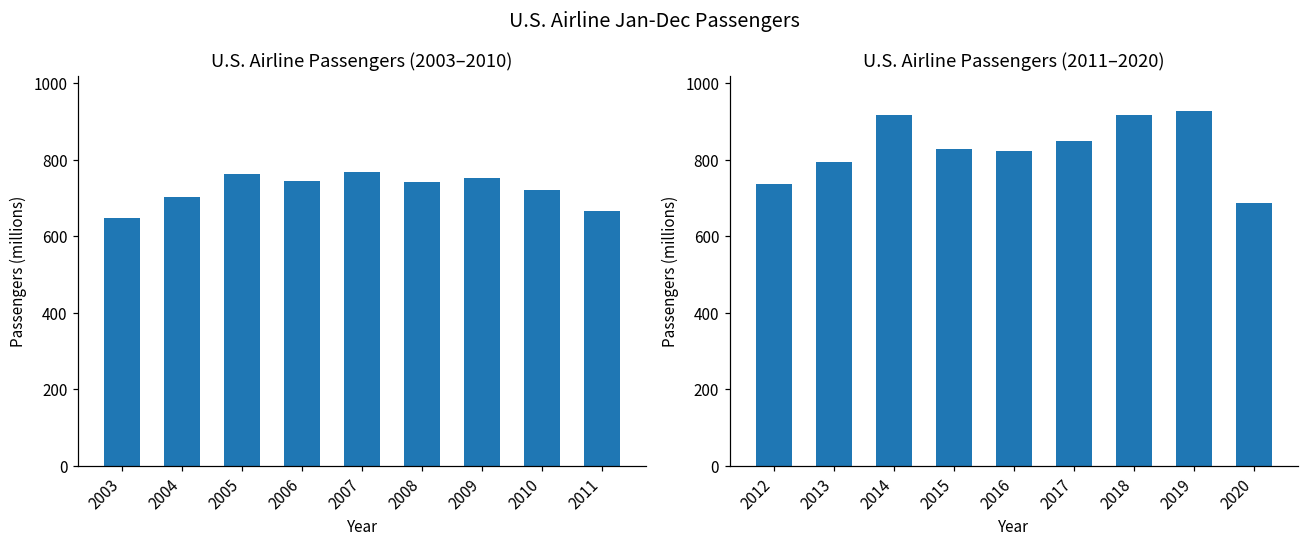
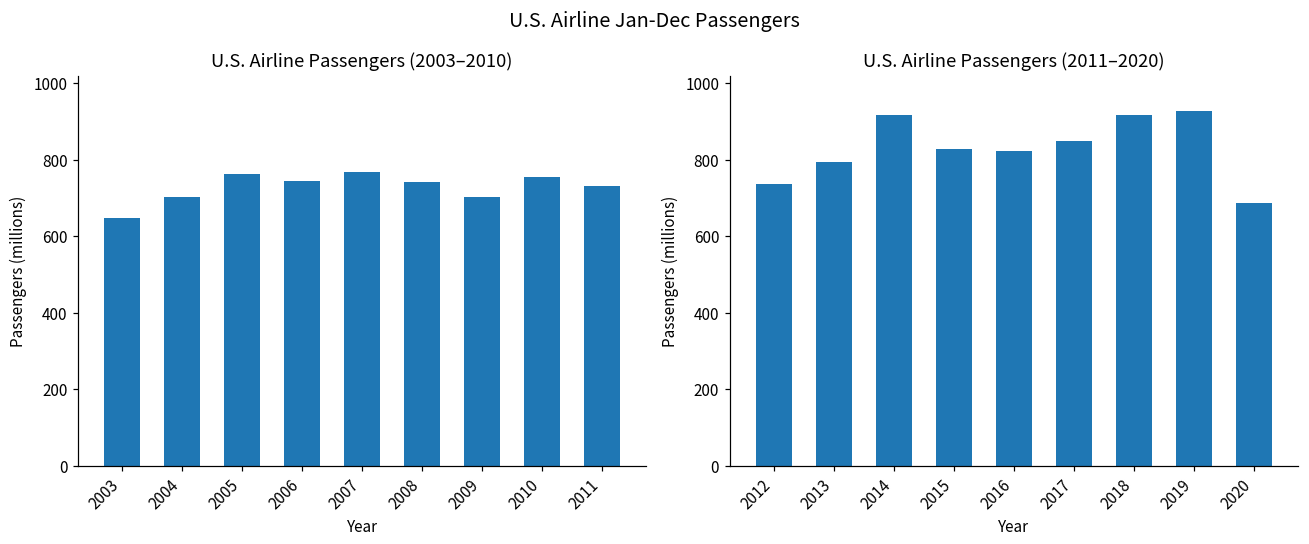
  {
    "U.S. Airline Passengers (2003–2010)": {
      "2003": 650,
      "2004": 700,
      "2005": 760,
      "2006": 740,
      "2007": 770,
      "2008": 740,
-     "2009": 750,
-     "2010": 720,
-     "2011": 670
+     "2009": 700,
+     "2010": 750,
+     "2011": 730
    },
    "U.S. Airline Passengers (2011–2020)": {
      "2012": 740,
      "2013": 790,
      "2014": 920,
      "2015": 830,
      "2016": 820,
      "2017": 850,
      "2018": 920,
      "2019": 930,
      "2020": 690
    }
  }
